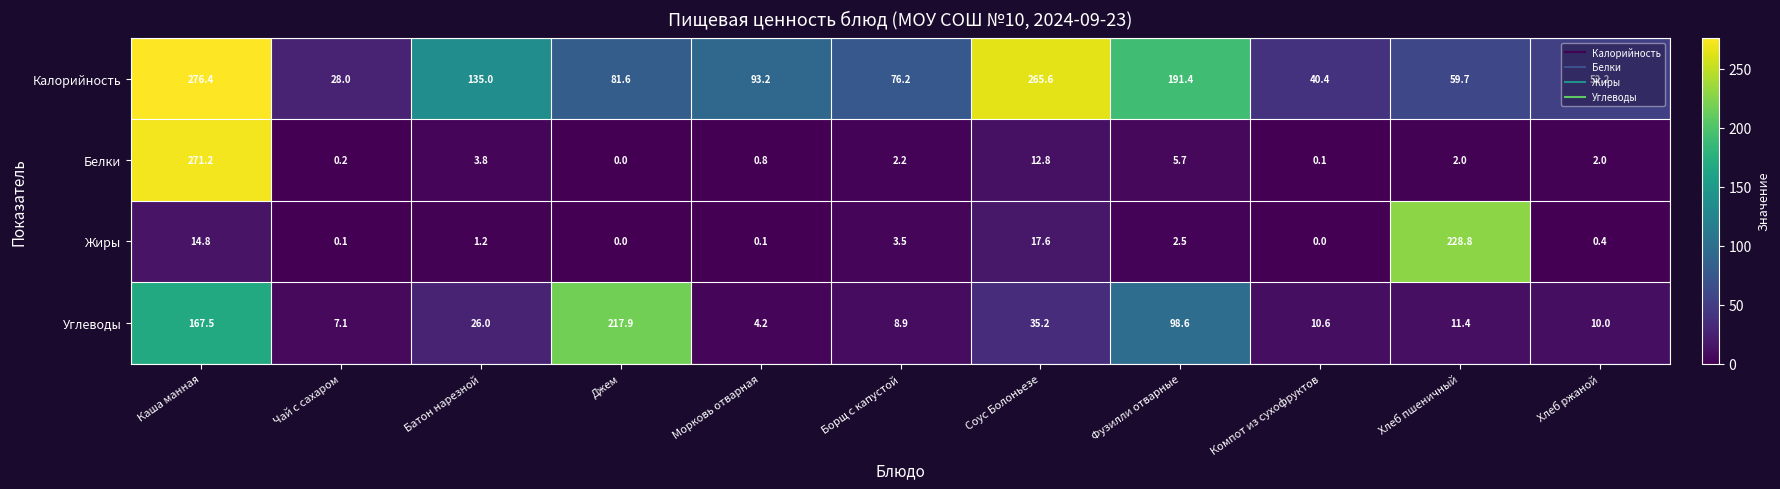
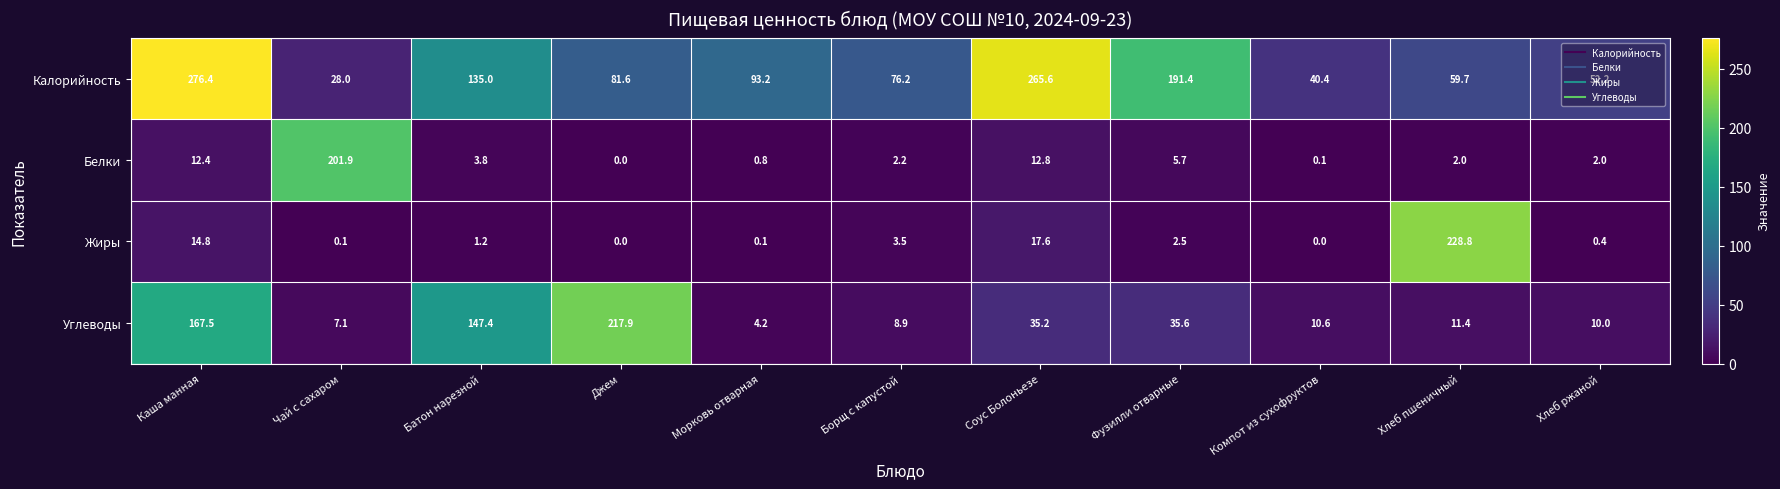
  {
    "Калорийность": {
      "Каша манная": 276.4,
      "Чай с сахаром": 28.0,
      "Батон нарезной": 135.0,
      "Джем": 81.6,
      "Морковь отварная": 93.2,
      "Борщ с капустой": 76.2,
      "Соус Болоньезе": 265.6,
      "Фузилли отварные": 191.4,
      "Компот из сухофруктов": 40.4,
      "Хлеб пшеничный": 59.7
    },
    "Белки": {
-     "Каша манная": 271.2,
-     "Чай с сахаром": 0.2,
+     "Каша манная": 12.4,
+     "Чай с сахаром": 201.9,
      "Батон нарезной": 3.8,
      "Джем": 0.0,
      "Морковь отварная": 0.8,
      "Борщ с капустой": 2.2,
      "Соус Болоньезе": 12.8,
      "Фузилли отварные": 5.7,
      "Компот из сухофруктов": 0.1,
      "Хлеб пшеничный": 2.0,
      "Хлеб ржаной": 2.0
    },
    "Жиры": {
      "Каша манная": 14.8,
      "Чай с сахаром": 0.1,
      "Батон нарезной": 1.2,
      "Джем": 0.0,
      "Морковь отварная": 0.1,
      "Борщ с капустой": 3.5,
      "Соус Болоньезе": 17.6,
      "Фузилли отварные": 2.5,
      "Компот из сухофруктов": 0.0,
      "Хлеб пшеничный": 228.8,
      "Хлеб ржаной": 0.4
    },
    "Углеводы": {
      "Каша манная": 167.5,
      "Чай с сахаром": 7.1,
-     "Батон нарезной": 26.0,
+     "Батон нарезной": 147.4,
      "Джем": 217.9,
      "Морковь отварная": 4.2,
      "Борщ с капустой": 8.9,
      "Соус Болоньезе": 35.2,
-     "Фузилли отварные": 98.6,
+     "Фузилли отварные": 35.6,
      "Компот из сухофруктов": 10.6,
      "Хлеб пшеничный": 11.4,
      "Хлеб ржаной": 10.0
    }
  }
